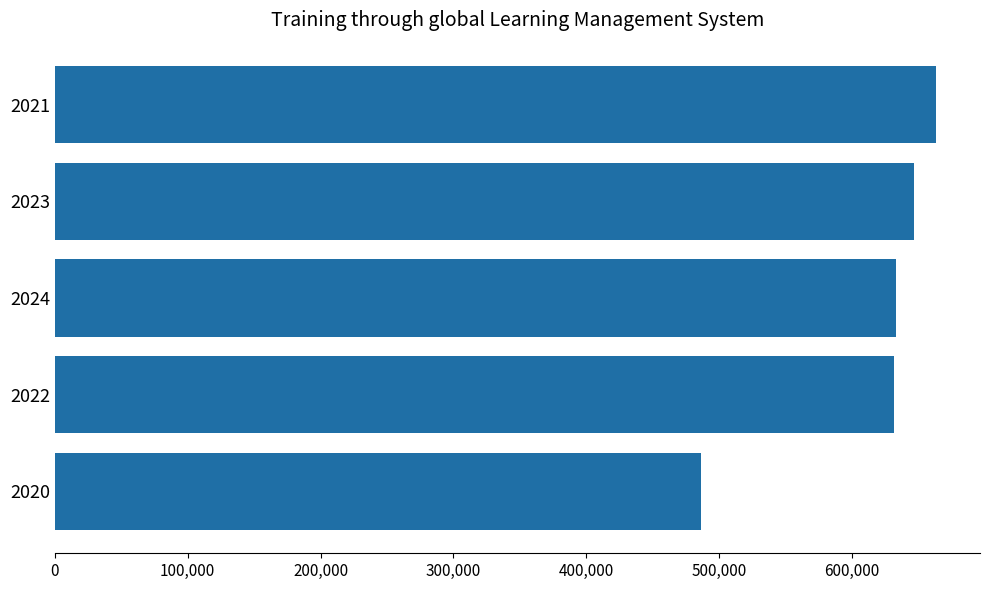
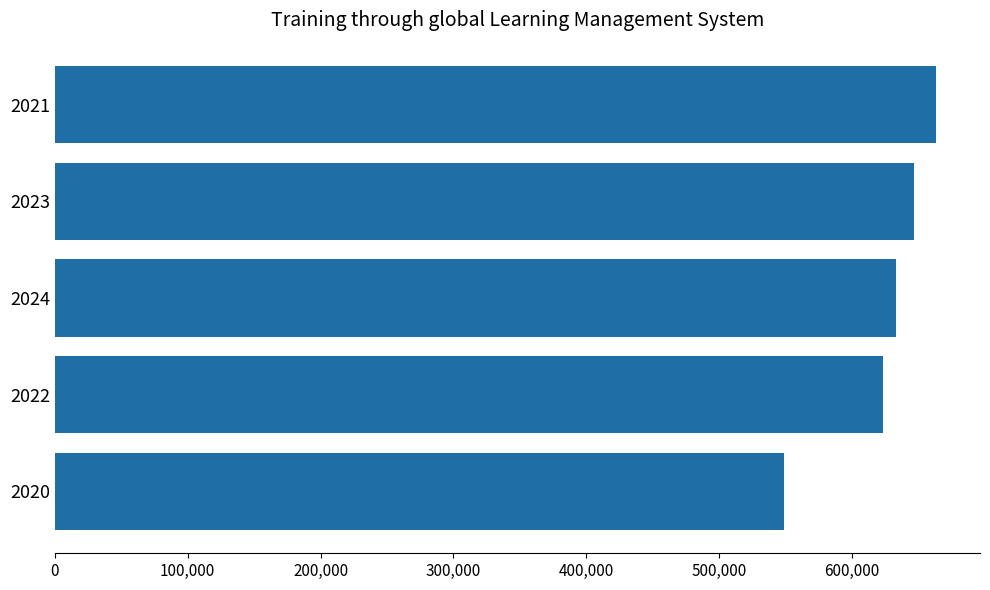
  {
    "2021": "663,000",
    "2023": "647,000",
    "2024": "633,000",
-   "2022": "631,000",
-   "2020": "487,000"
+   "2022": "623,000",
+   "2020": "549,000"
  }
